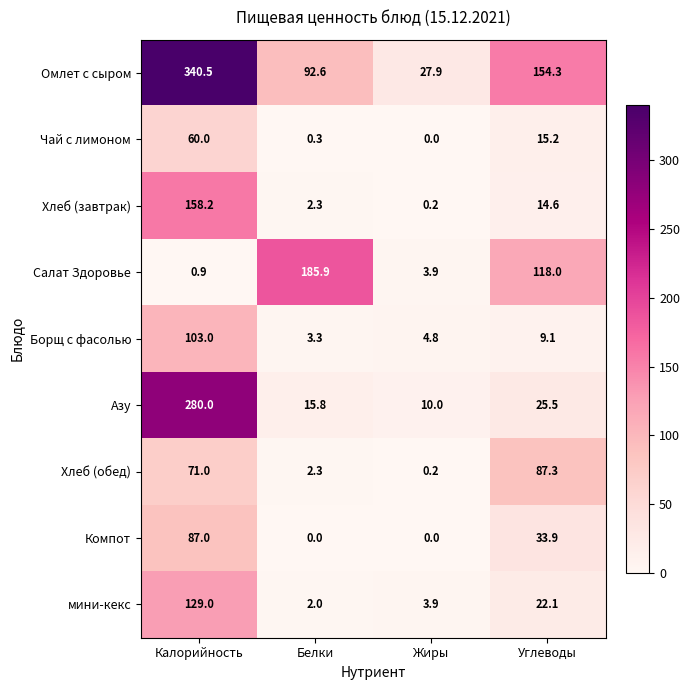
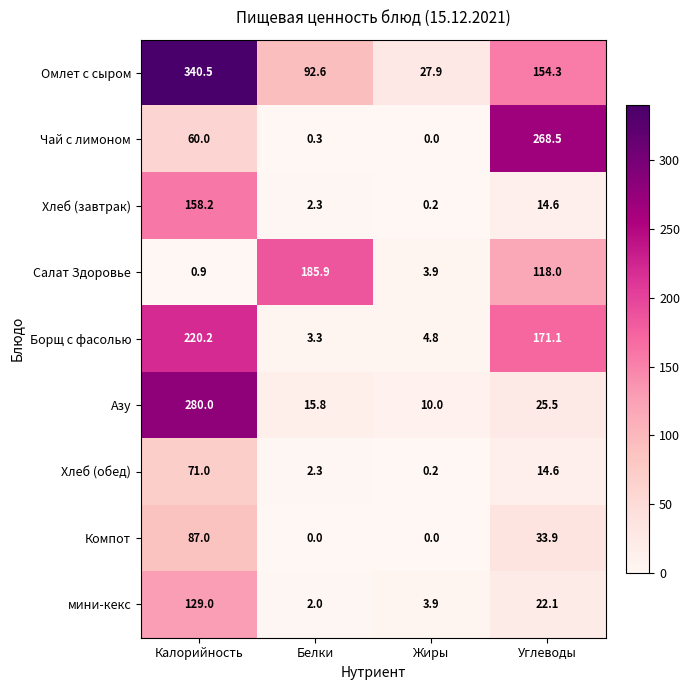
  {
    "Омлет с сыром": {
      "Калорийность": 340.5,
      "Белки": 92.6,
      "Жиры": 27.9,
      "Углеводы": 154.3
    },
    "Чай с лимоном": {
      "Калорийность": 60.0,
      "Белки": 0.3,
      "Жиры": 0.0,
-     "Углеводы": 15.2
+     "Углеводы": 268.5
    },
    "Хлеб (завтрак)": {
      "Калорийность": 158.2,
      "Белки": 2.3,
      "Жиры": 0.2,
      "Углеводы": 14.6
    },
    "Салат Здоровье": {
      "Калорийность": 0.9,
      "Белки": 185.9,
      "Жиры": 3.9,
      "Углеводы": 118.0
    },
    "Борщ с фасолью": {
-     "Калорийность": 103.0,
+     "Калорийность": 220.2,
      "Белки": 3.3,
      "Жиры": 4.8,
-     "Углеводы": 9.1
+     "Углеводы": 171.1
    },
    "Азу": {
      "Калорийность": 280.0,
      "Белки": 15.8,
      "Жиры": 10.0,
      "Углеводы": 25.5
    },
    "Хлеб (обед)": {
      "Калорийность": 71.0,
      "Белки": 2.3,
      "Жиры": 0.2,
-     "Углеводы": 87.3
+     "Углеводы": 14.6
    },
    "Компот": {
      "Калорийность": 87.0,
      "Белки": 0.0,
      "Жиры": 0.0,
      "Углеводы": 33.9
    },
    "мини-кекс": {
      "Калорийность": 129.0,
      "Белки": 2.0,
      "Жиры": 3.9,
      "Углеводы": 22.1
    }
  }
